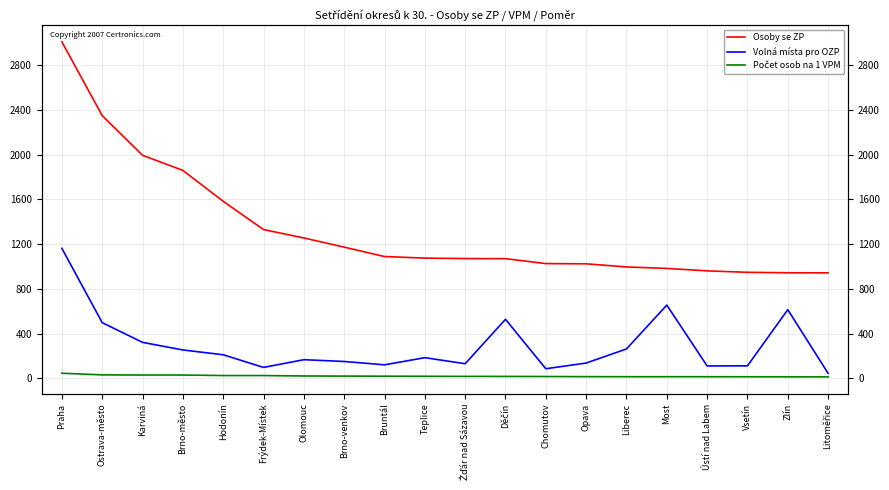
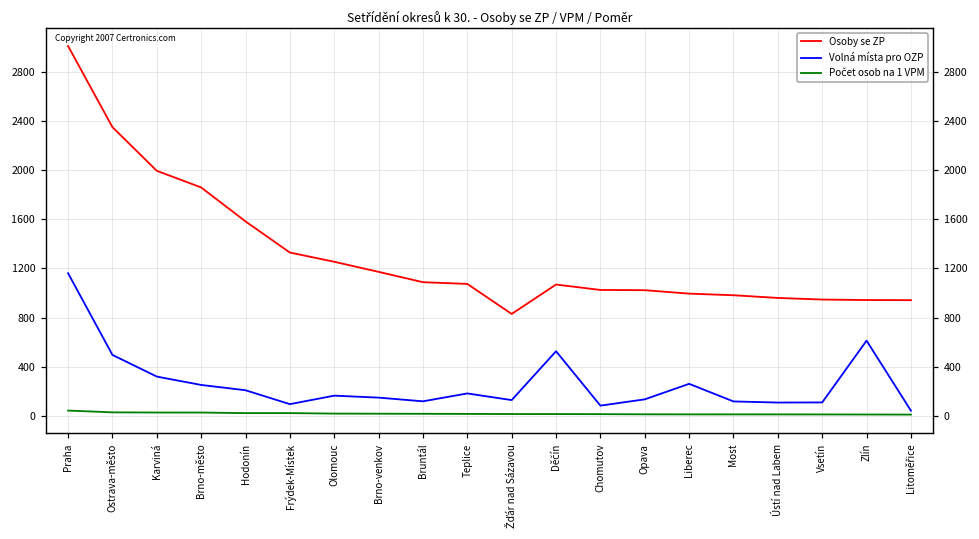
  {
    "Osoby se ZP": {
      "Ostrava-město": 2350,
      "Karviná": 1990,
      "Brno-město": 1860,
      "Hodonín": 1580,
      "Frýdek-Místek": 1330,
      "Olomouc": 1250,
      "Brno-venkov": 1170,
      "Bruntál": 1090,
      "Teplice": 1070,
-     "Žďár nad Sázavou": 1070,
+     "Žďár nad Sázavou": 830,
      "Děčín": 1070,
      "Chomutov": 1030,
      "Opava": 1020,
      "Liberec": 1000,
      "Most": 980,
      "Ústí nad Labem": 960,
      "Vsetín": 950,
      "Zlín": 940,
      "Litoměřice": 940
    },
    "Volná místa pro OZP": {
      "Praha": 1160,
      "Ostrava-město": 500,
      "Karviná": 320,
      "Brno-město": 250,
      "Hodonín": 210,
      "Frýdek-Místek": 100,
      "Olomouc": 170,
      "Brno-venkov": 150,
      "Bruntál": 120,
      "Teplice": 180,
      "Žďár nad Sázavou": 130,
      "Děčín": 530,
      "Chomutov": 90,
      "Opava": 140,
      "Liberec": 260,
-     "Most": 650,
+     "Most": 120,
      "Ústí nad Labem": 110,
      "Vsetín": 110,
      "Zlín": 610,
      "Litoměřice": 40
    },
    "Počet osob na 1 VPM": {
      "Praha": 40,
      "Ostrava-město": 30,
      "Karviná": 30,
      "Brno-město": 30,
      "Hodonín": 20,
      "Frýdek-Místek": 20,
      "Olomouc": 20,
      "Brno-venkov": 20,
      "Bruntál": 20,
      "Teplice": 20,
      "Žďár nad Sázavou": 20,
      "Děčín": 20,
      "Chomutov": 20,
      "Opava": 10,
      "Liberec": 10,
      "Most": 10,
      "Ústí nad Labem": 10,
      "Vsetín": 10,
      "Zlín": 10,
      "Litoměřice": 10
    }
  }
